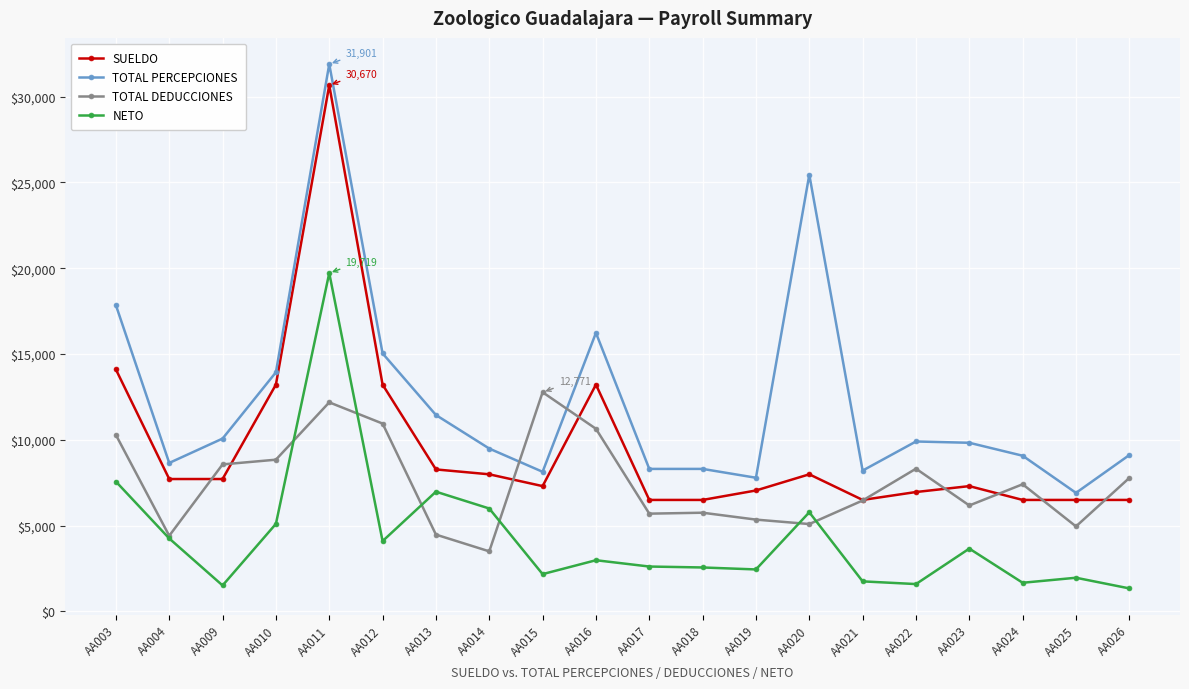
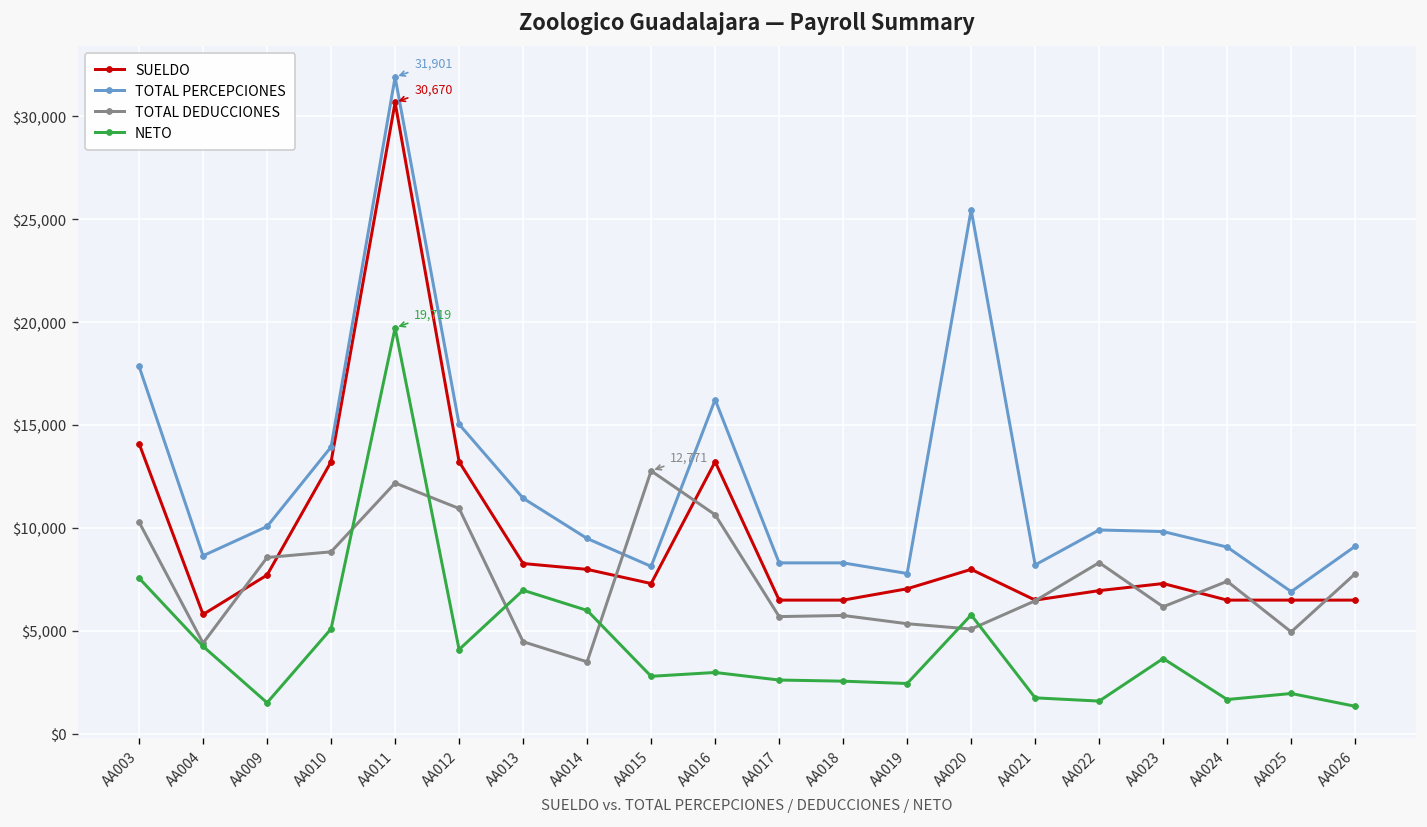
  {
    "SUELDO": {
      "AA003": "$14,100",
-     "AA004": "$7,700",
+     "AA004": "$5,800",
      "AA009": "$7,700",
      "AA010": "$13,200",
      "AA012": "$13,200",
      "AA013": "$8,300",
      "AA014": "$8,000",
      "AA015": "$7,300",
      "AA016": "$13,200",
      "AA017": "$6,500",
      "AA018": "$6,500",
      "AA019": "$7,000",
      "AA020": "$8,000",
      "AA022": "$7,000",
      "AA023": "$7,300",
      "AA024": "$6,500",
      "AA025": "$6,500",
      "AA026": "$6,500"
    },
    "TOTAL PERCEPCIONES": {
      "AA011": "31,901"
    },
    "TOTAL DEDUCCIONES": {
      "AA015": "12,771"
    },
    "NETO": {
      "AA003": "$7,600",
      "AA004": "$4,200",
      "AA009": "$1,500",
      "AA010": "$5,100",
      "AA012": "$4,100",
      "AA013": "$7,000",
      "AA014": "$6,000",
-     "AA015": "$2,200",
+     "AA015": "$2,800",
      "AA016": "$3,000",
      "AA017": "$2,600",
      "AA018": "$2,600",
      "AA019": "$2,400",
      "AA020": "$5,800",
      "AA021": "$1,700",
      "AA022": "$1,600",
      "AA023": "$3,700",
      "AA024": "$1,700",
      "AA025": "$2,000",
      "AA026": "$1,300"
    }
  }
